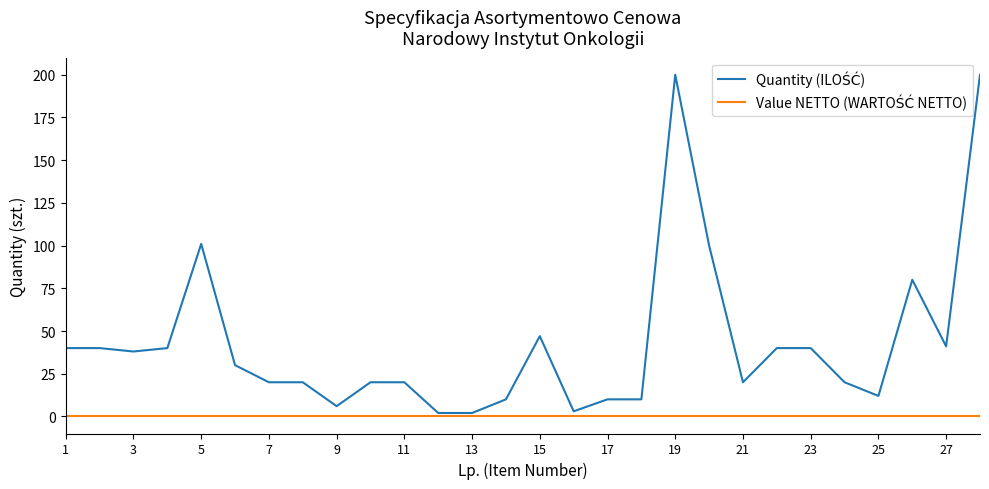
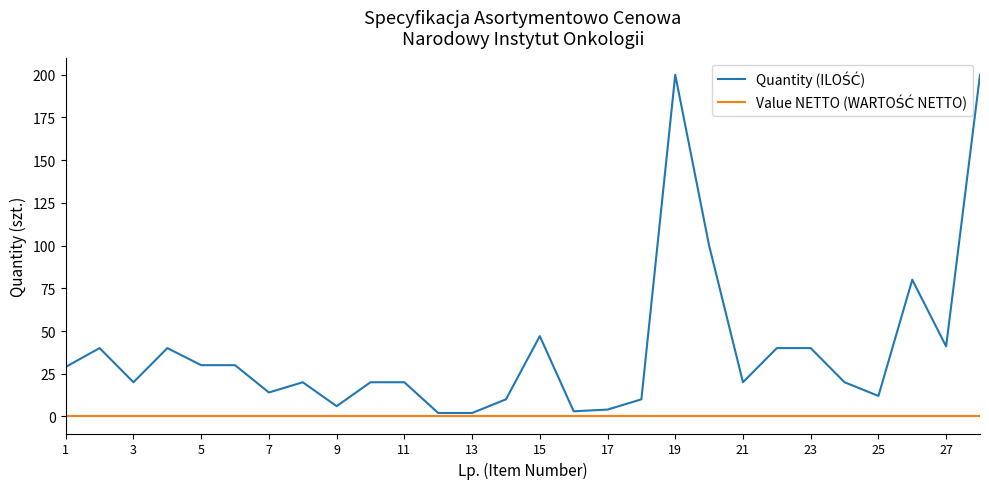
  {
    "Quantity (ILOŚĆ)": {
-     "1": 40,
-     "3": 38,
-     "5": 101,
-     "7": 20,
+     "1": 29,
+     "3": 20,
+     "5": 30,
+     "7": 14,
      "9": 6,
      "11": 20,
      "13": 2,
      "15": 47,
-     "17": 10,
+     "17": 4,
      "19": 200,
      "21": 20,
      "23": 40,
      "25": 12,
      "27": 41
    },
    "Value NETTO (WARTOŚĆ NETTO)": {
      "1": 0,
      "3": 0,
      "5": 0,
      "7": 0,
      "9": 0,
      "11": 0,
      "13": 0,
      "15": 0,
      "17": 0,
      "19": 0,
      "21": 0,
      "23": 0,
      "25": 0,
      "27": 0
    }
  }
